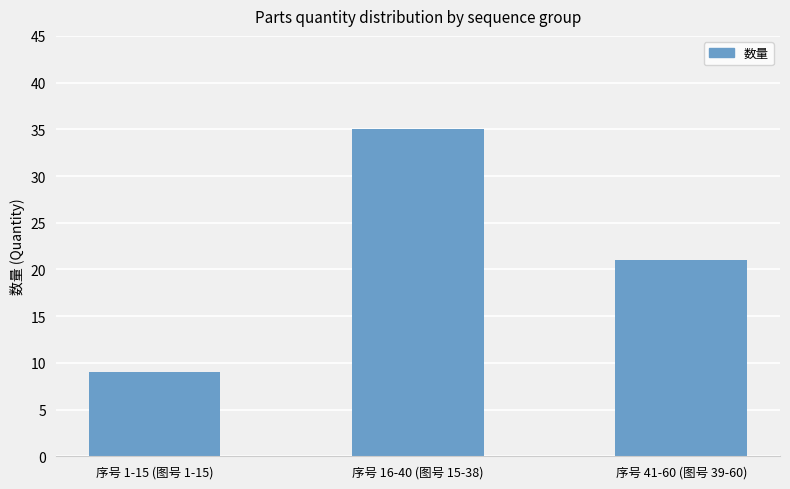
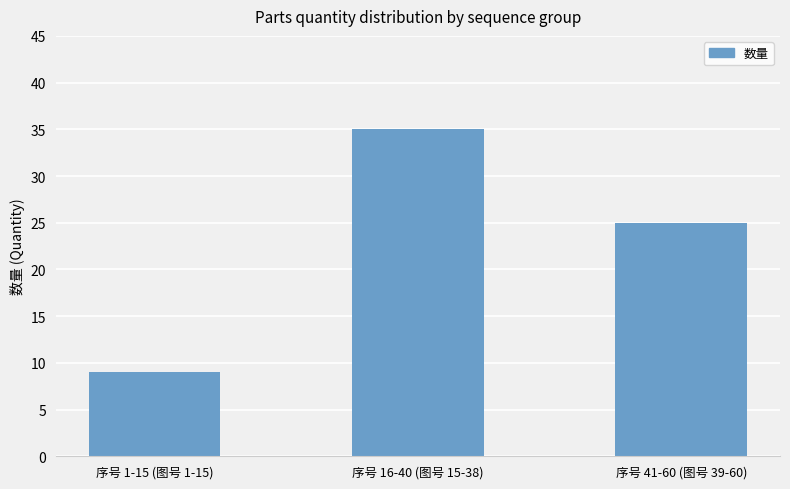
  {
    "序号 1-15 (图号 1-15)": 9,
    "序号 16-40 (图号 15-38)": 35,
-   "序号 41-60 (图号 39-60)": 21
+   "序号 41-60 (图号 39-60)": 25
  }
